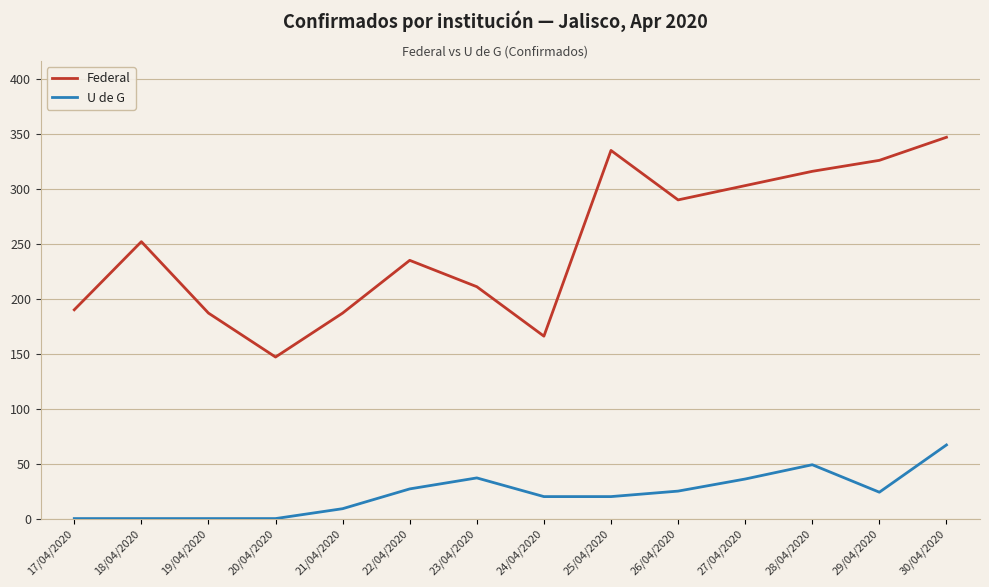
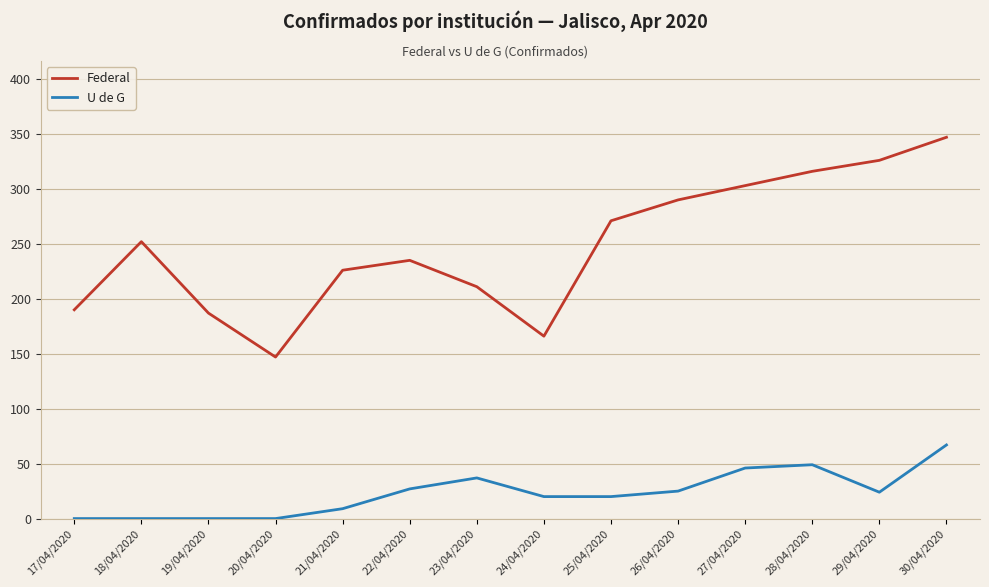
  {
    "Federal": {
      "17/04/2020": 190,
      "18/04/2020": 252,
      "19/04/2020": 187,
      "20/04/2020": 147,
-     "21/04/2020": 187,
+     "21/04/2020": 226,
      "22/04/2020": 235,
      "23/04/2020": 211,
      "24/04/2020": 166,
-     "25/04/2020": 335,
+     "25/04/2020": 271,
      "26/04/2020": 290,
      "27/04/2020": 303,
      "28/04/2020": 316,
      "29/04/2020": 326,
      "30/04/2020": 347
    },
    "U de G": {
      "17/04/2020": 0,
      "18/04/2020": 0,
      "19/04/2020": 0,
      "20/04/2020": 0,
      "21/04/2020": 9,
      "22/04/2020": 27,
      "23/04/2020": 37,
      "24/04/2020": 20,
      "25/04/2020": 20,
      "26/04/2020": 25,
-     "27/04/2020": 36,
+     "27/04/2020": 46,
      "28/04/2020": 49,
      "29/04/2020": 24,
      "30/04/2020": 67
    }
  }
